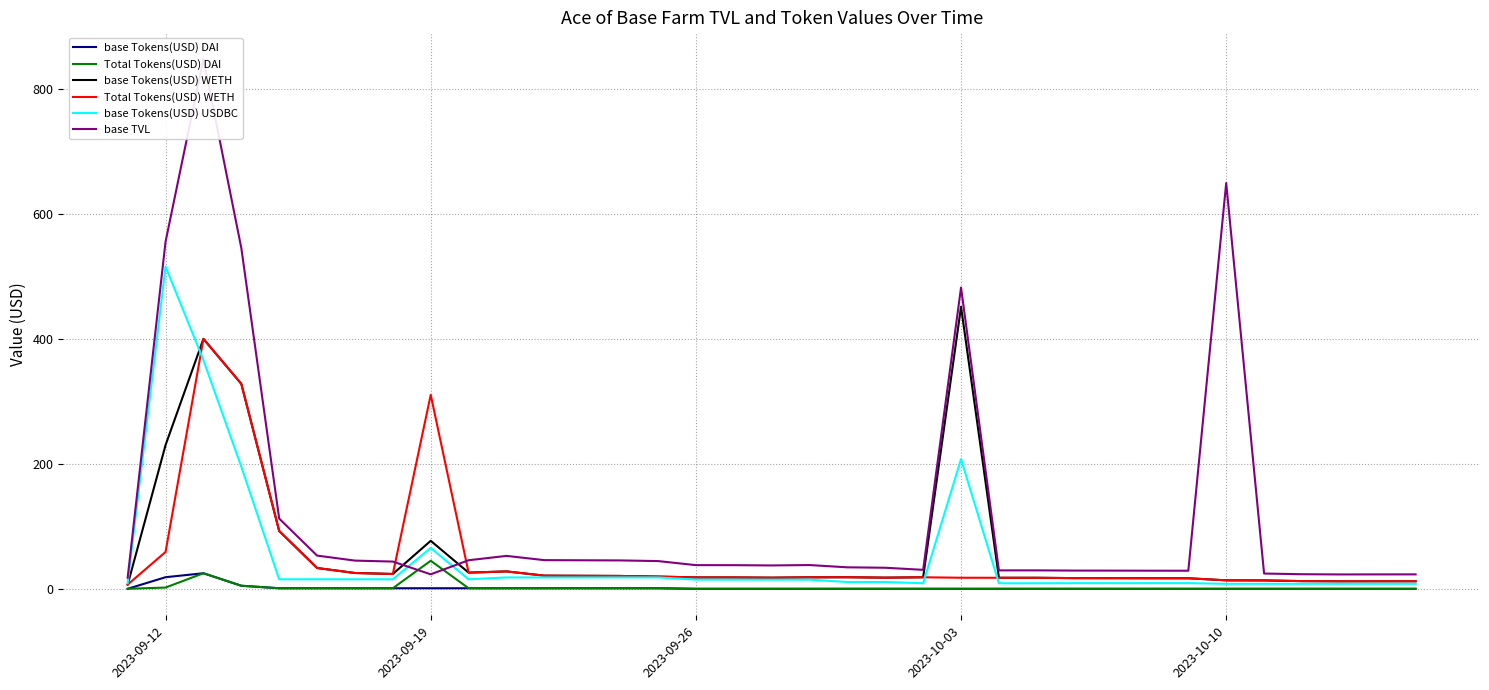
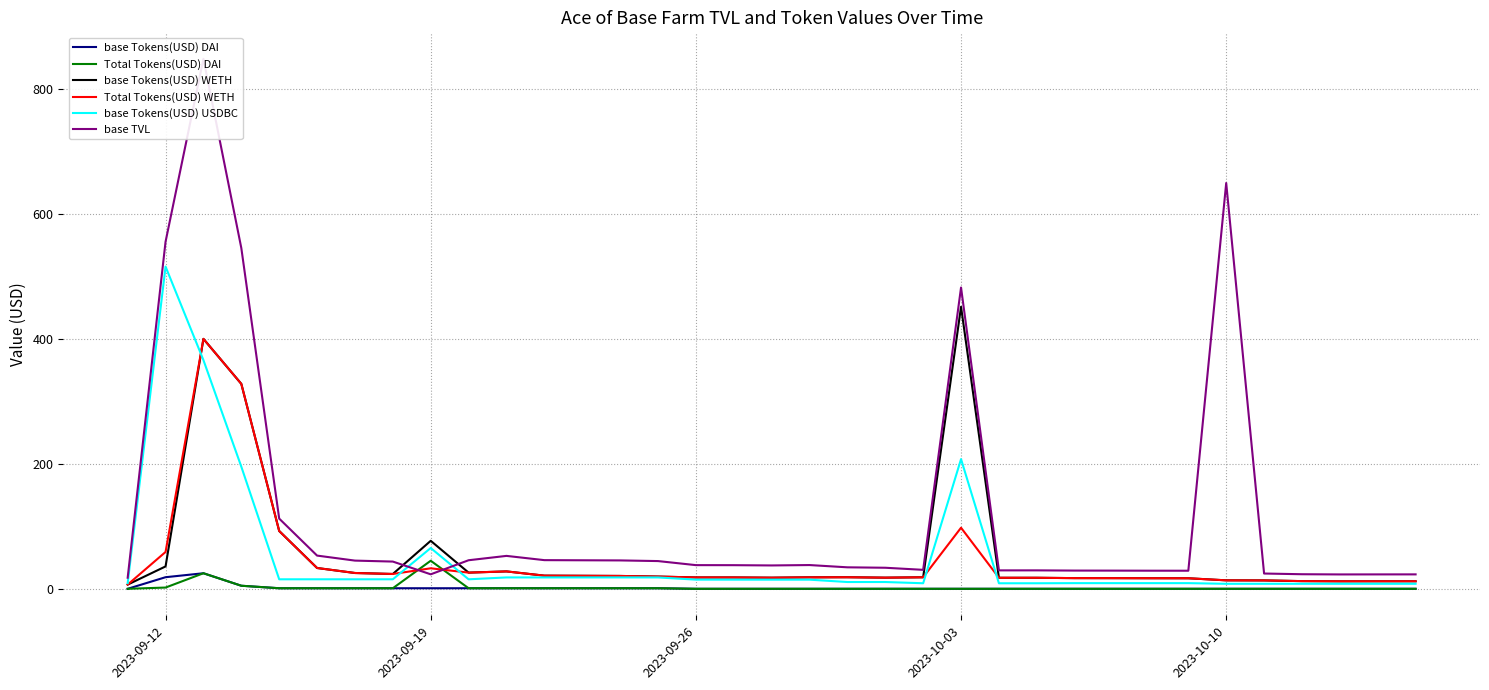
  {
    "base Tokens(USD) DAI": {
      "2023-09-12": 20,
      "2023-09-19": 0
    },
    "Total Tokens(USD) DAI": {
      "2023-09-12": 0,
      "2023-09-19": 50
    },
    "base Tokens(USD) WETH": {
-     "2023-09-12": 230,
+     "2023-09-12": 40,
      "2023-09-19": 80,
      "2023-10-03": 450
    },
    "Total Tokens(USD) WETH": {
      "2023-09-12": 60,
-     "2023-09-19": 310,
-     "2023-10-03": 20
+     "2023-09-19": 30,
+     "2023-10-03": 100
    },
    "base Tokens(USD) USDBC": {
      "2023-09-12": 520,
      "2023-09-19": 70,
      "2023-10-03": 210,
      "2023-10-10": 10
    },
    "base TVL": {
      "2023-09-12": 560,
      "2023-09-19": 20,
      "2023-09-26": 40,
      "2023-10-03": 480,
      "2023-10-10": 650
    }
  }
